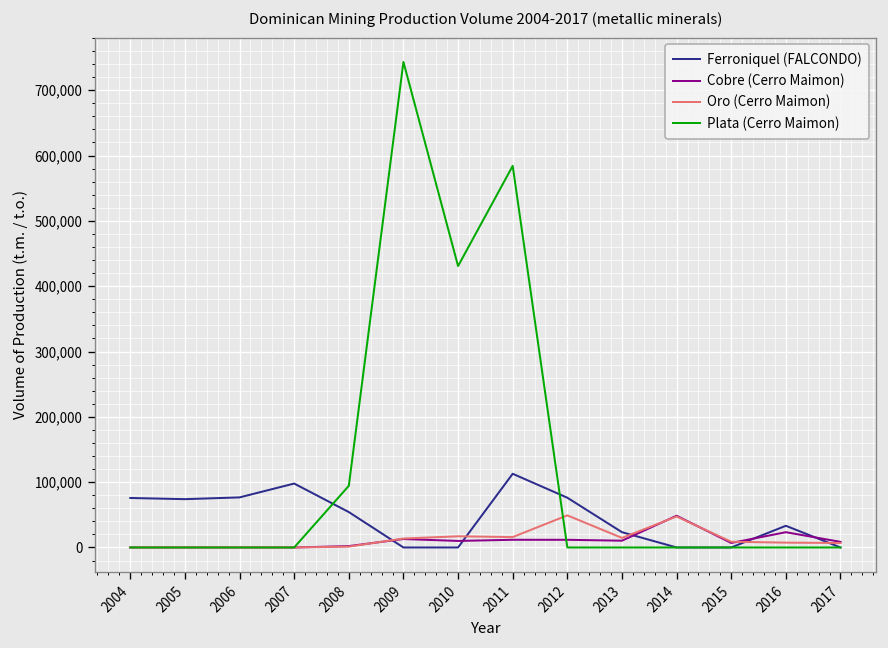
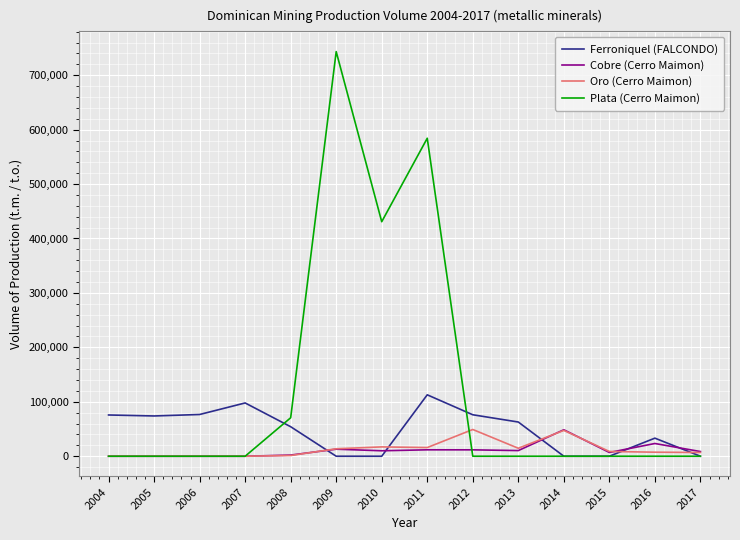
  {
    "Ferroniquel (FALCONDO)": {
      "2004": "80,000",
      "2005": "70,000",
      "2006": "80,000",
      "2007": "100,000",
      "2008": "50,000",
      "2009": "0",
      "2010": "0",
      "2011": "110,000",
      "2012": "80,000",
-     "2013": "20,000",
+     "2013": "60,000",
      "2016": "30,000"
    },
    "Cobre (Cerro Maimon)": {
      "2010": "10,000",
      "2012": "10,000",
      "2016": "20,000"
    },
    "Oro (Cerro Maimon)": {
      "2010": "20,000",
      "2012": "50,000",
      "2016": "10,000"
    },
    "Plata (Cerro Maimon)": {
-     "2008": "90,000",
+     "2008": "70,000",
      "2009": "740,000",
      "2010": "430,000",
      "2011": "580,000",
      "2012": "0",
      "2013": "0",
      "2016": "0"
    }
  }
